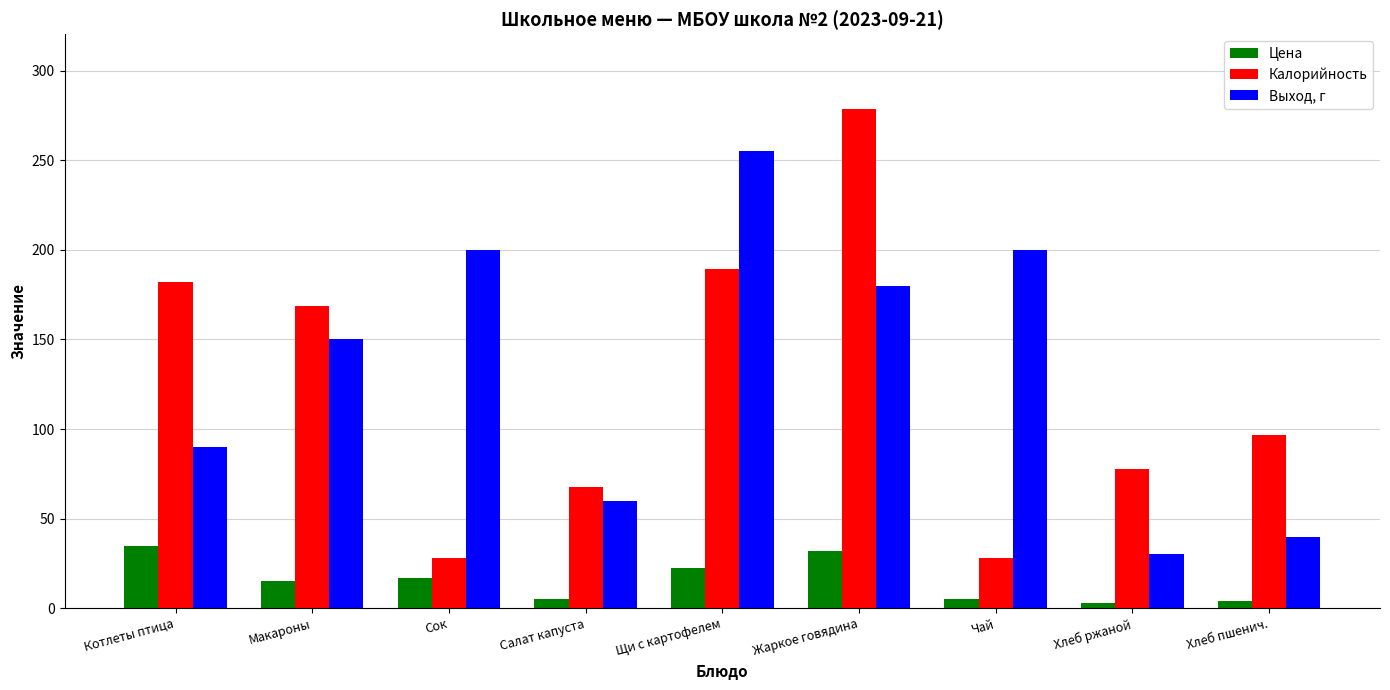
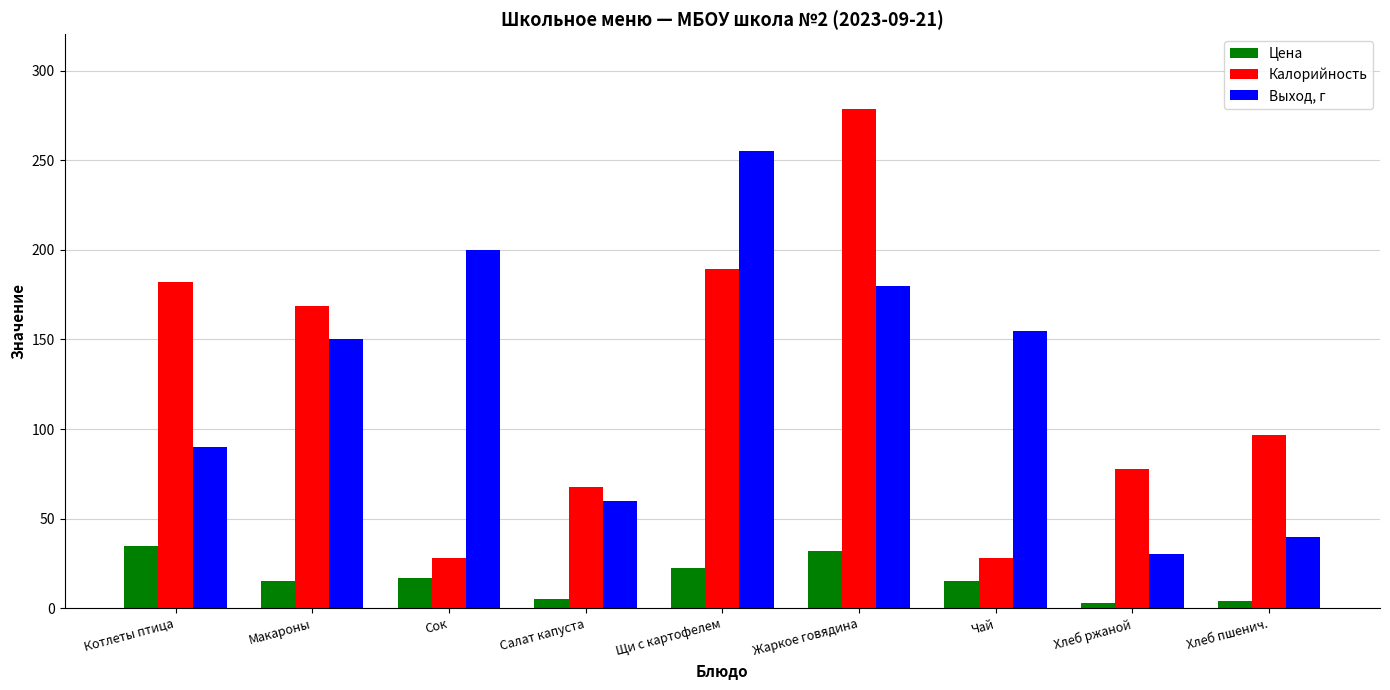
  {
    "Цена": {
      "Котлеты птица": 35,
      "Макароны": 15,
      "Сок": 17,
      "Салат капуста": 5,
      "Щи с картофелем": 23,
      "Жаркое говядина": 32,
-     "Чай": 5,
+     "Чай": 15,
      "Хлеб ржаной": 3,
      "Хлеб пшенич.": 4
    },
    "Калорийность": {
      "Котлеты птица": 182,
      "Макароны": 168,
      "Сок": 28,
      "Салат капуста": 67,
      "Щи с картофелем": 189,
      "Жаркое говядина": 279,
      "Чай": 28,
      "Хлеб ржаной": 78,
      "Хлеб пшенич.": 97
    },
    "Выход, г": {
      "Котлеты птица": 90,
      "Макароны": 150,
      "Сок": 200,
      "Салат капуста": 60,
      "Щи с картофелем": 255,
      "Жаркое говядина": 180,
-     "Чай": 200,
+     "Чай": 155,
      "Хлеб ржаной": 30,
      "Хлеб пшенич.": 40
    }
  }
